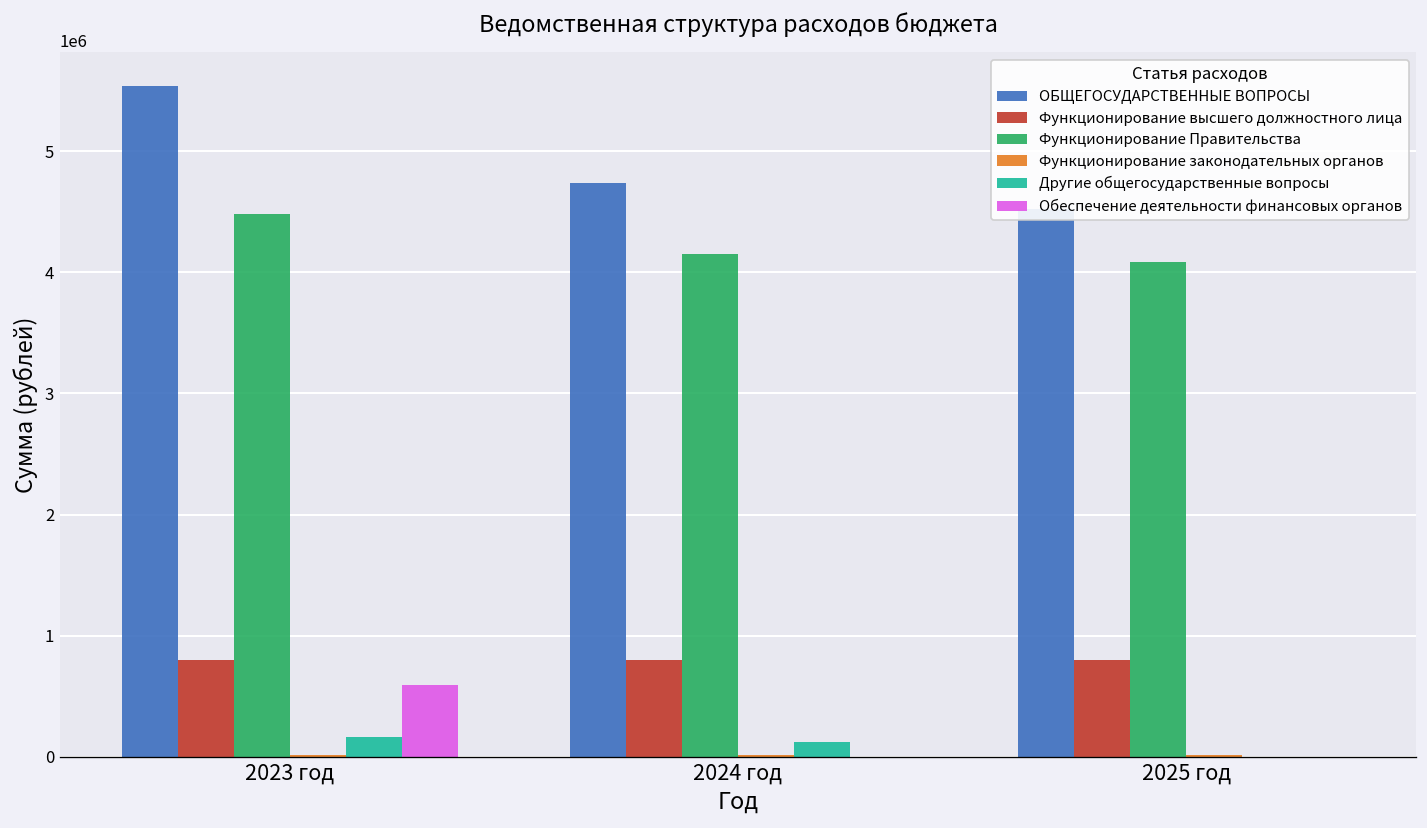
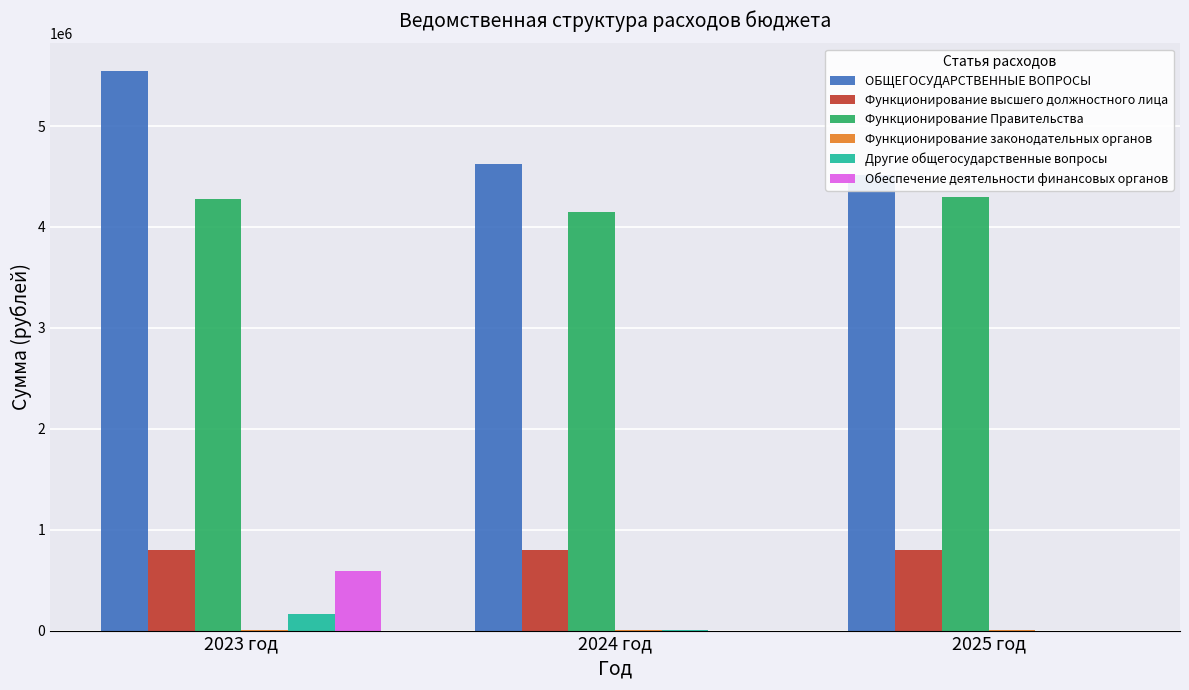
  {
    "ОБЩЕГОСУДАРСТВЕННЫЕ ВОПРОСЫ": {
      "2023 год": 5540000,
-     "2024 год": 4740000
+     "2024 год": 4630000
    },
    "Функционирование высшего должностного лица": {
      "2023 год": 800000,
      "2024 год": 800000,
      "2025 год": 800000
    },
    "Функционирование Правительства": {
-     "2023 год": 4480000,
+     "2023 год": 4280000,
      "2024 год": 4150000,
-     "2025 год": 4090000
+     "2025 год": 4290000
    },
    "Другие общегосударственные вопросы": {
      "2023 год": 160000,
-     "2024 год": 120000,
+     "2024 год": 10000,
      "2025 год": 0
    },
    "Обеспечение деятельности финансовых органов": {
      "2023 год": 590000,
      "2024 год": 0,
      "2025 год": 0
    }
  }
